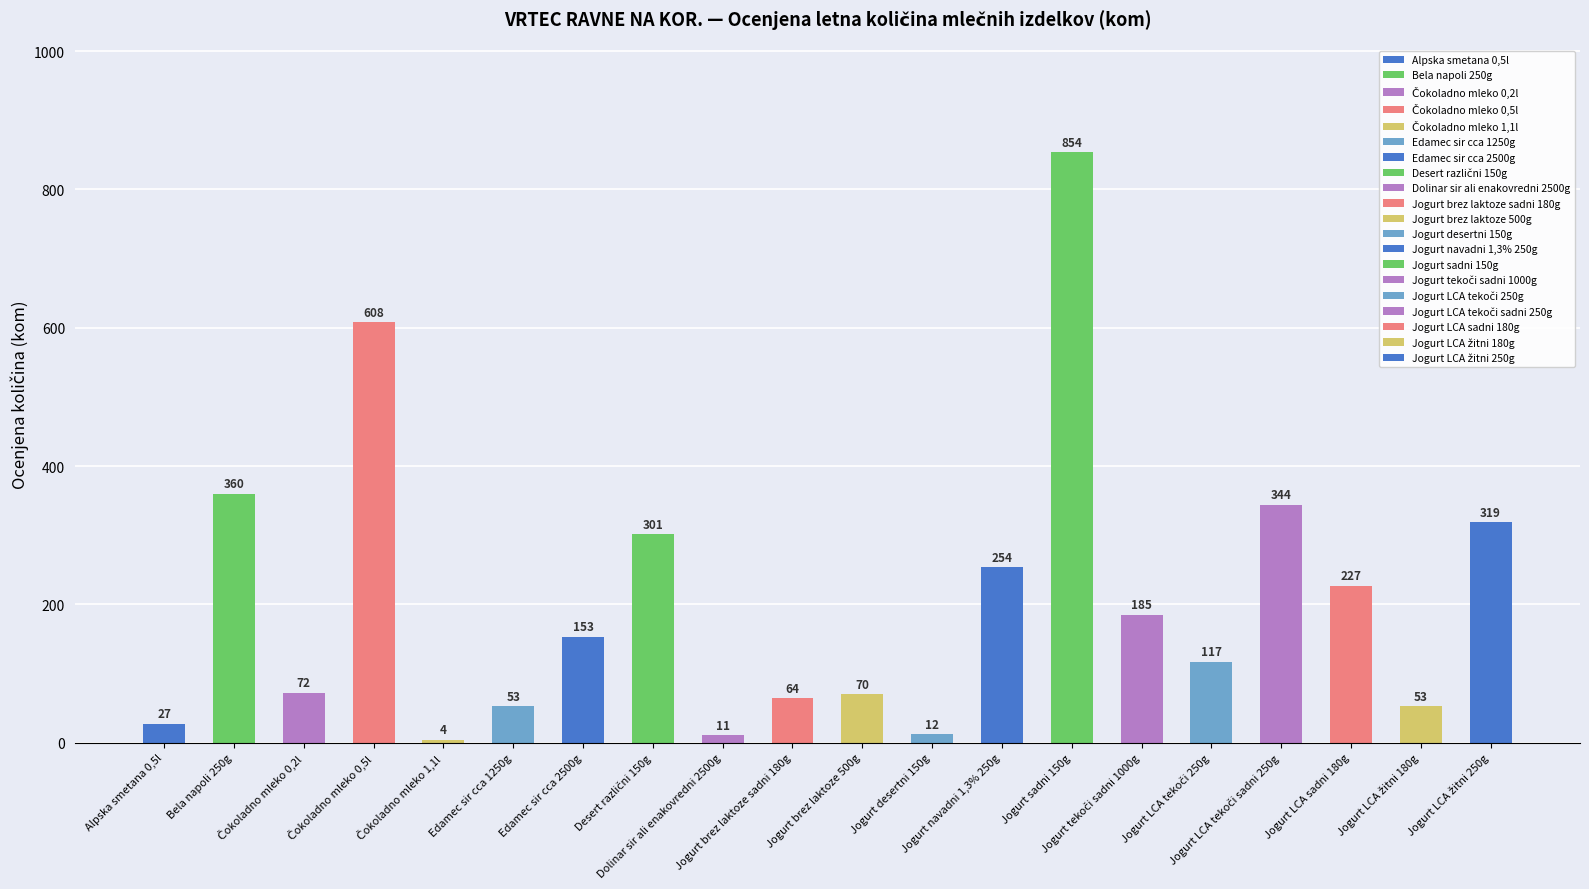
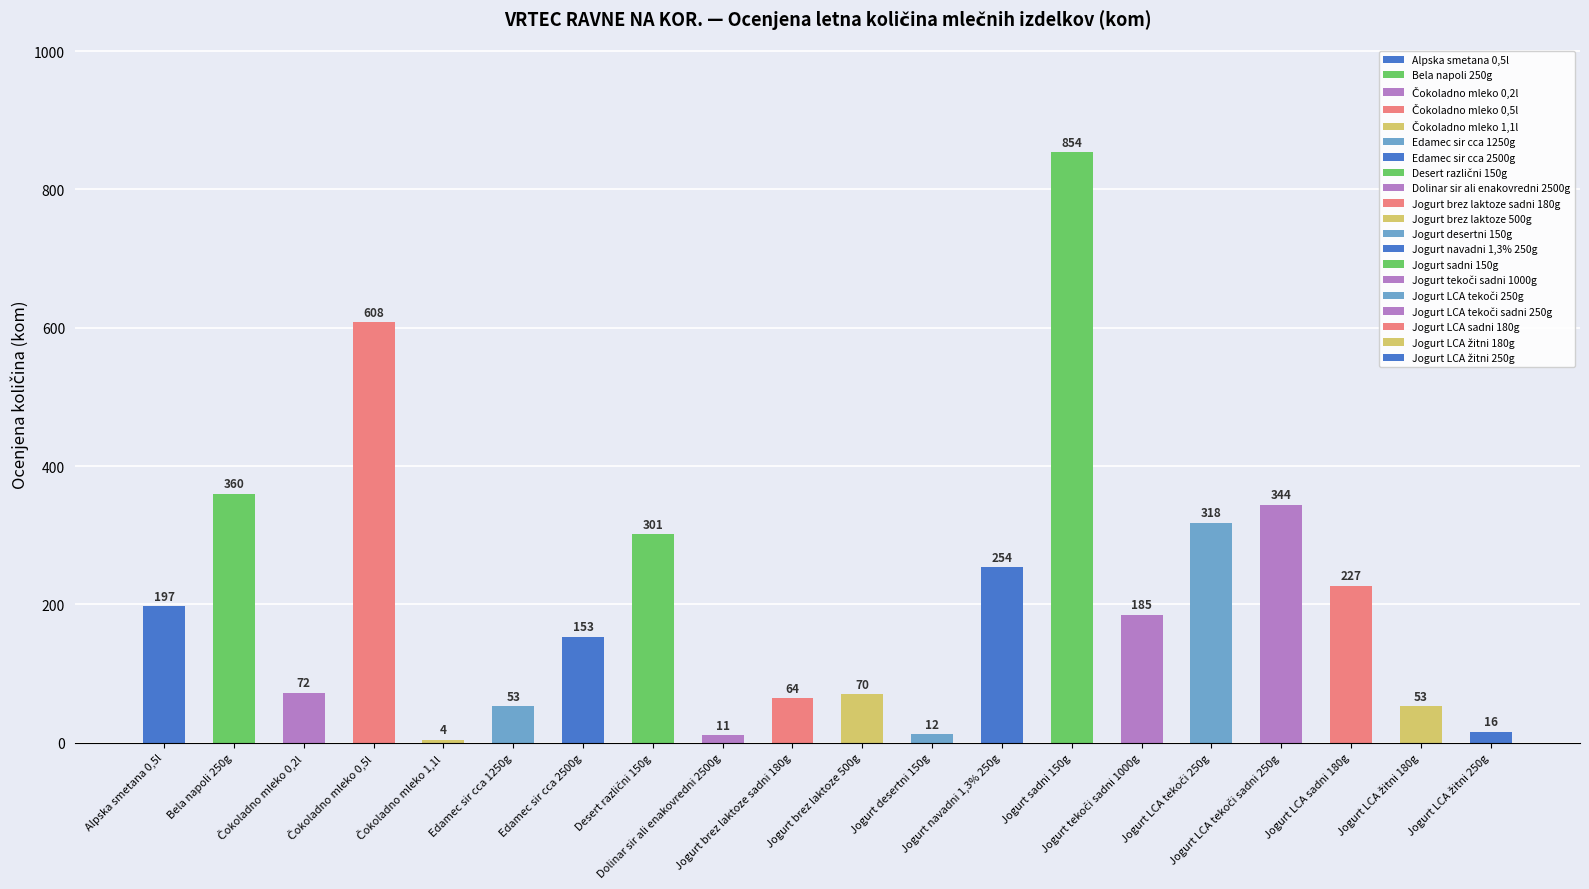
  {
-   "Alpska smetana 0,5l": 27,
+   "Alpska smetana 0,5l": 197,
    "Bela napoli 250g": 360,
    "Čokoladno mleko 0,2l": 72,
    "Čokoladno mleko 0,5l": 608,
    "Čokoladno mleko 1,1l": 4,
    "Edamec sir cca 1250g": 53,
    "Edamec sir cca 2500g": 153,
    "Desert različni 150g": 301,
    "Dolinar sir ali enakovredni 2500g": 11,
    "Jogurt brez laktoze sadni 180g": 64,
    "Jogurt brez laktoze 500g": 70,
    "Jogurt desertni 150g": 12,
    "Jogurt navadni 1,3% 250g": 254,
    "Jogurt sadni 150g": 854,
    "Jogurt tekoči sadni 1000g": 185,
-   "Jogurt LCA tekoči 250g": 117,
+   "Jogurt LCA tekoči 250g": 318,
    "Jogurt LCA tekoči sadni 250g": 344,
    "Jogurt LCA sadni 180g": 227,
    "Jogurt LCA žitni 180g": 53,
-   "Jogurt LCA žitni 250g": 319
+   "Jogurt LCA žitni 250g": 16
  }
